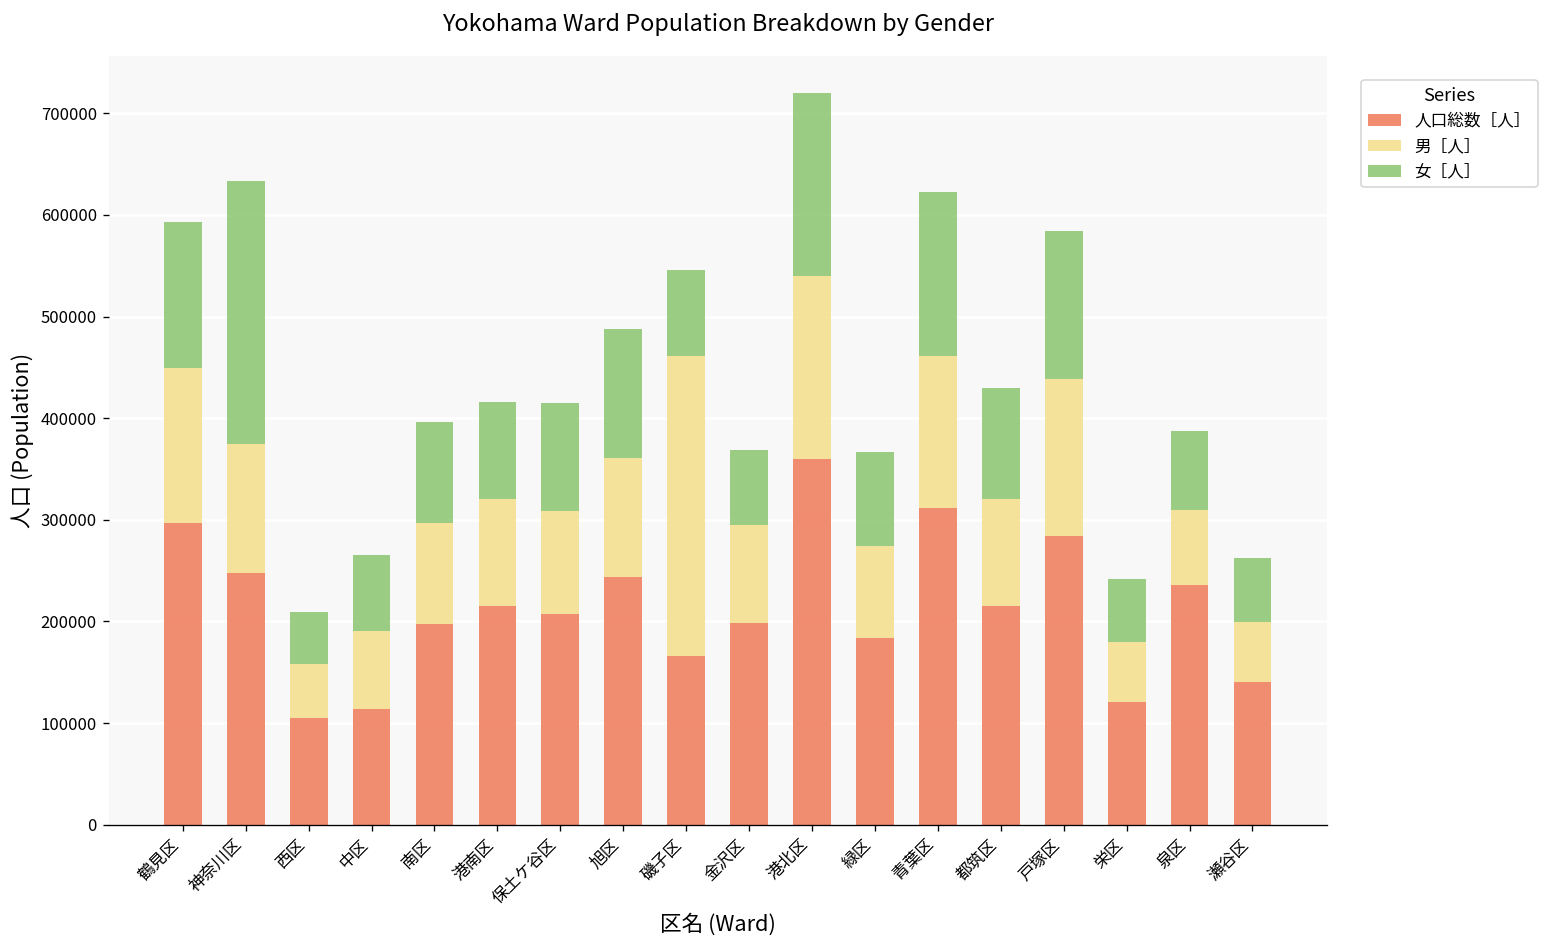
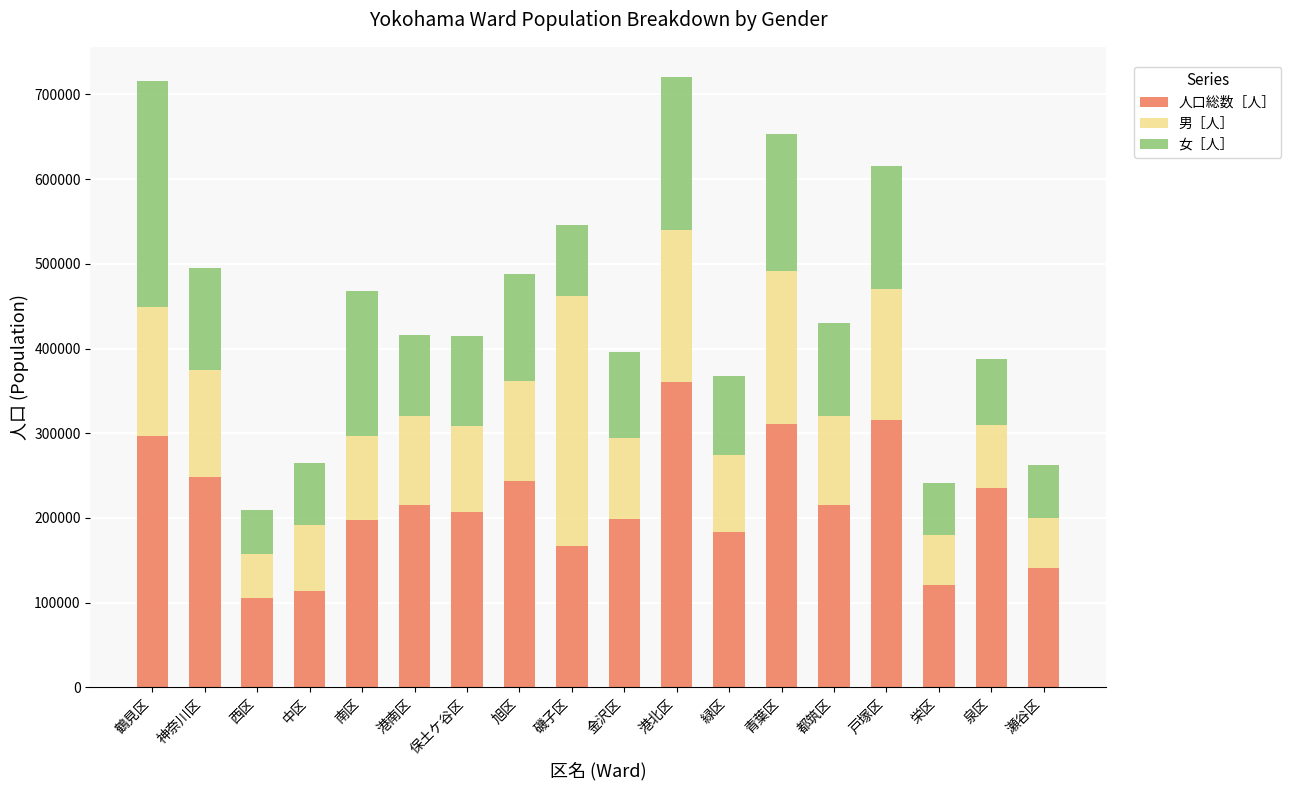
  {
    "人口総数［人］": {
      "鶴見区": 300000,
      "神奈川区": 250000,
      "西区": 100000,
      "中区": 110000,
      "南区": 200000,
      "港南区": 220000,
      "保土ケ谷区": 210000,
      "旭区": 240000,
      "磯子区": 170000,
      "金沢区": 200000,
      "港北区": 360000,
      "緑区": 180000,
      "青葉区": 310000,
      "都筑区": 210000,
-     "戸塚区": 280000,
+     "戸塚区": 320000,
      "栄区": 120000,
      "泉区": 240000,
      "瀬谷区": 140000
    },
    "男［人］": {
      "鶴見区": 150000,
      "神奈川区": 130000,
      "西区": 50000,
      "中区": 80000,
      "南区": 100000,
      "港南区": 100000,
      "保土ケ谷区": 100000,
      "旭区": 120000,
      "磯子区": 300000,
      "金沢区": 100000,
      "港北区": 180000,
      "緑区": 90000,
-     "青葉区": 150000,
+     "青葉区": 180000,
      "都筑区": 110000,
      "戸塚区": 150000,
      "栄区": 60000,
      "泉区": 70000,
      "瀬谷区": 60000
    },
    "女［人］": {
-     "鶴見区": 140000,
-     "神奈川区": 260000,
+     "鶴見区": 270000,
+     "神奈川区": 120000,
      "西区": 50000,
      "中区": 70000,
-     "南区": 100000,
+     "南区": 170000,
      "港南区": 100000,
      "保土ケ谷区": 110000,
      "旭区": 130000,
      "磯子区": 80000,
-     "金沢区": 70000,
+     "金沢区": 100000,
      "港北区": 180000,
      "緑区": 90000,
      "青葉区": 160000,
      "都筑区": 110000,
      "戸塚区": 150000,
      "栄区": 60000,
      "泉区": 80000,
      "瀬谷区": 60000
    }
  }
